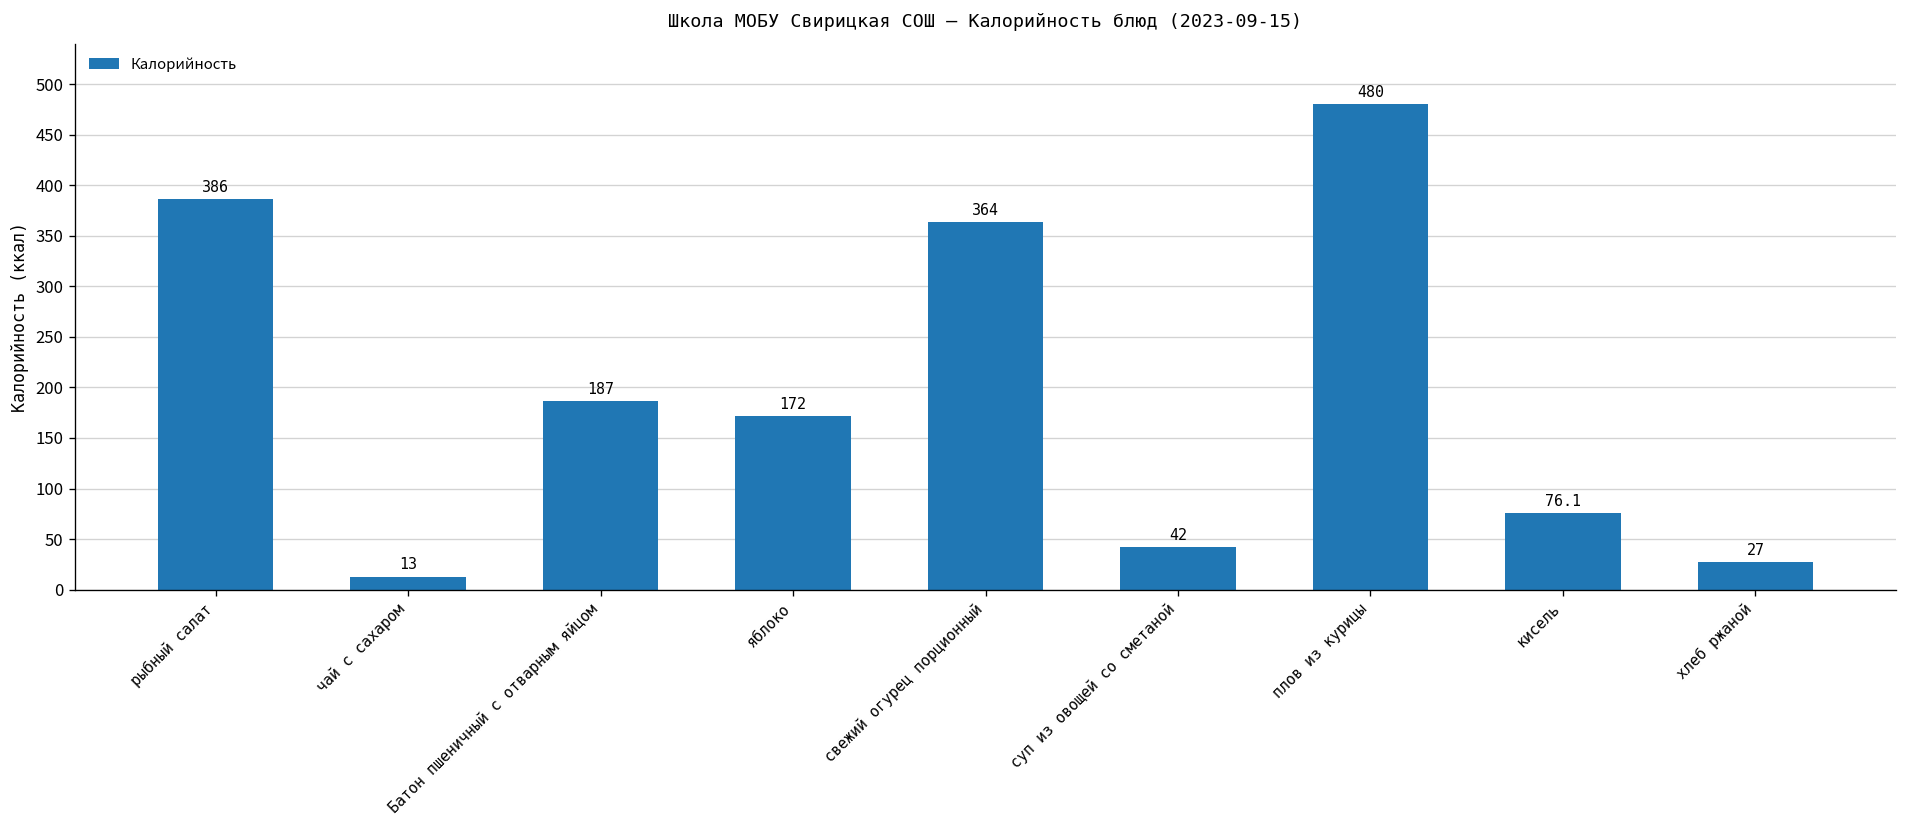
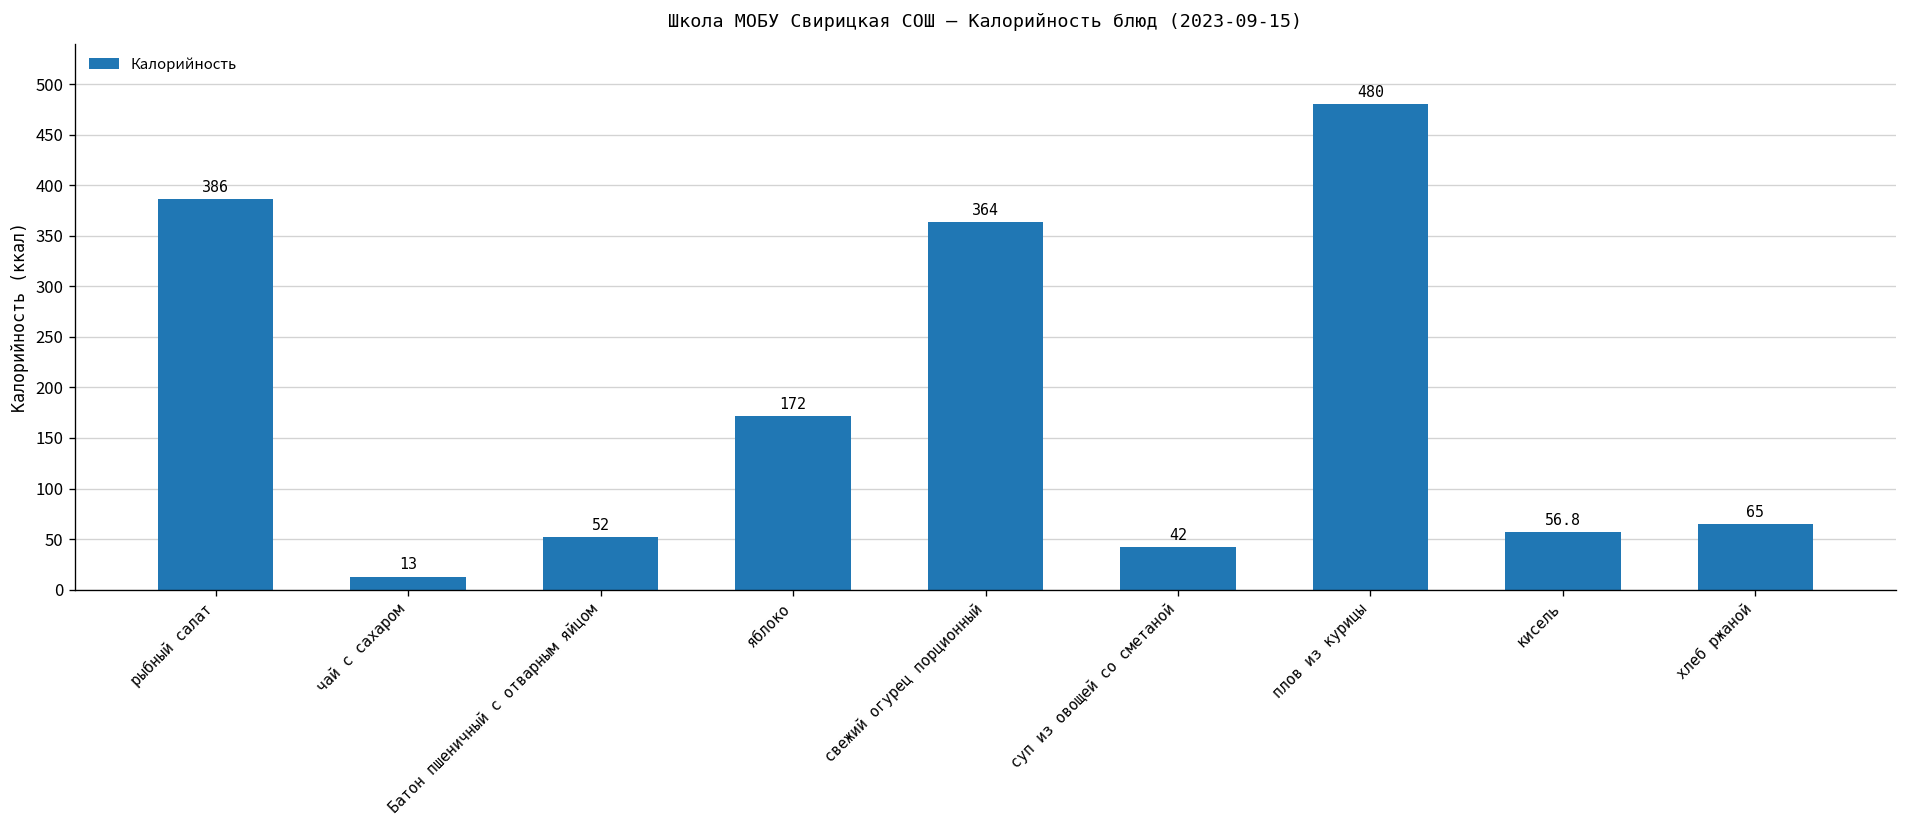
  {
    "рыбный салат": 386,
    "чай с сахаром": 13,
-   "Батон пшеничный с отварным яйцом": 187,
+   "Батон пшеничный с отварным яйцом": 52,
    "яблоко": 172,
    "свежий огурец порционный": 364,
    "суп из овощей со сметаной": 42,
    "плов из курицы": 480,
-   "кисель": 76.1,
-   "хлеб ржаной": 27
+   "кисель": 56.8,
+   "хлеб ржаной": 65
  }
